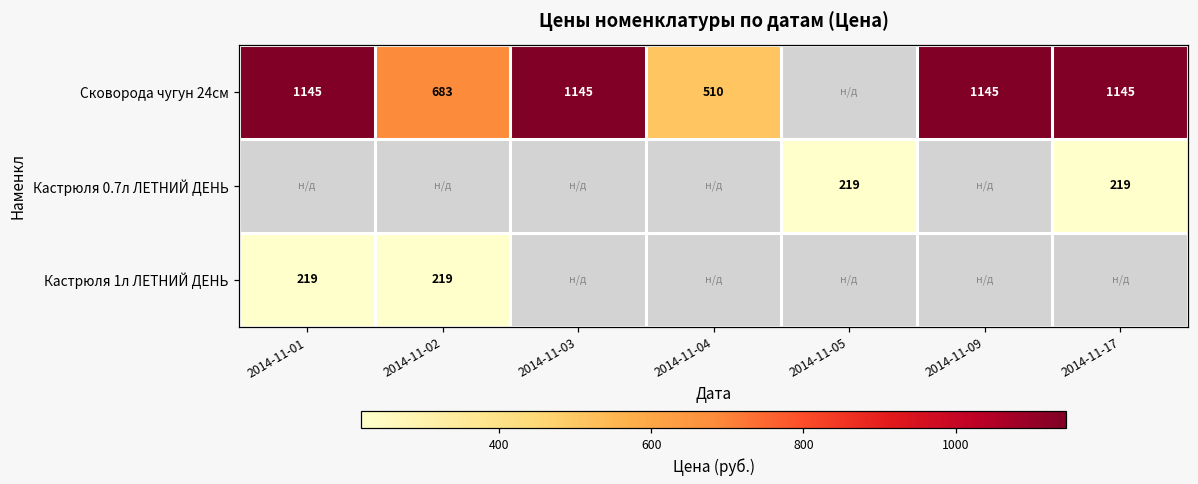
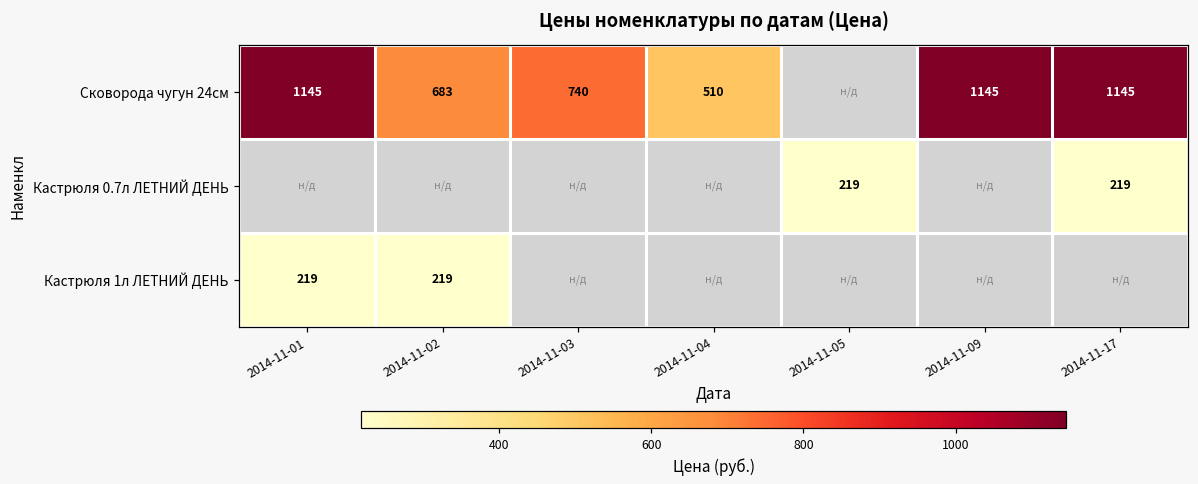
  {
    "Сковорода чугун 24см": {
      "2014-11-01": 1145,
      "2014-11-02": 683,
-     "2014-11-03": 1145,
+     "2014-11-03": 740,
      "2014-11-04": 510,
      "2014-11-09": 1145,
      "2014-11-17": 1145
    },
    "Кастрюля 0.7л ЛЕТНИЙ ДЕНЬ": {
      "2014-11-05": 219,
      "2014-11-17": 219
    },
    "Кастрюля 1л ЛЕТНИЙ ДЕНЬ": {
      "2014-11-01": 219,
      "2014-11-02": 219
    }
  }
